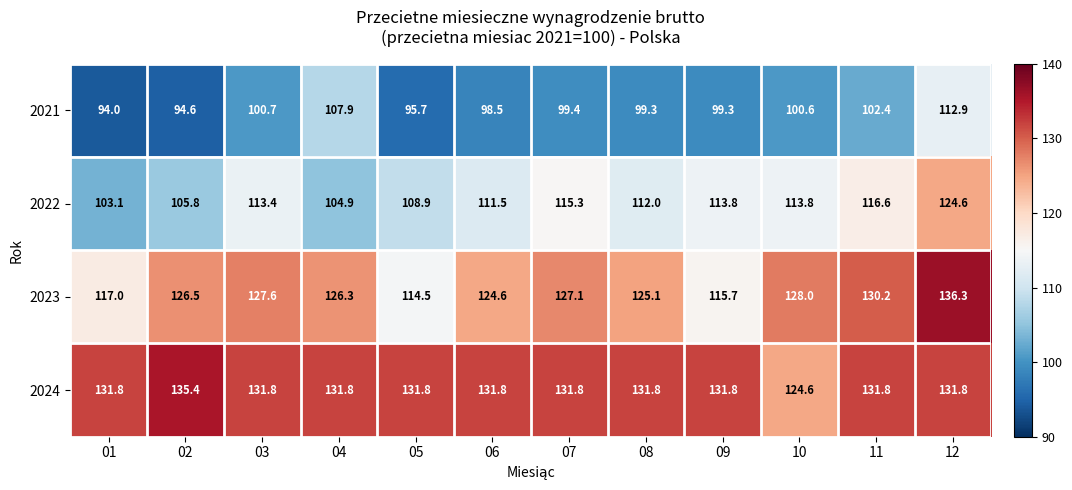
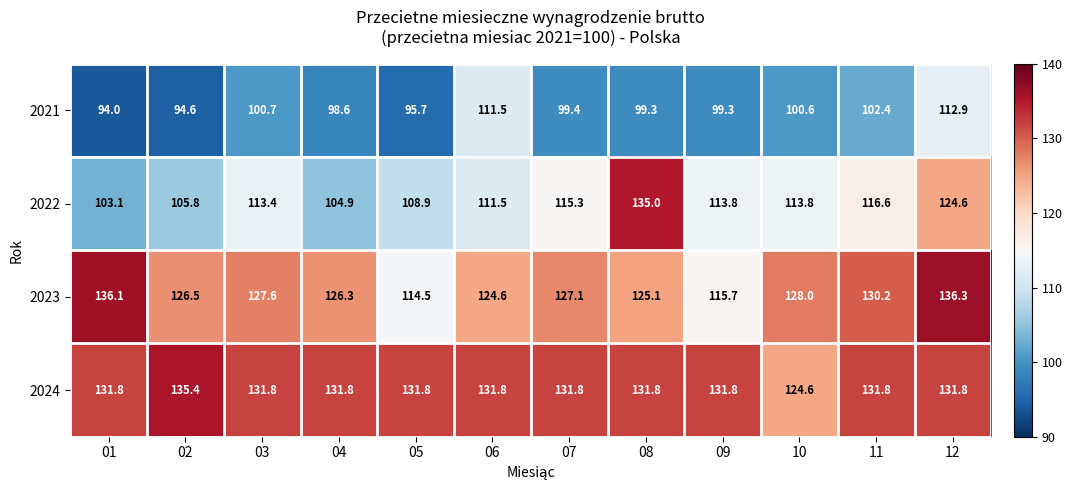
  {
    "2021": {
      "01": 94.0,
      "02": 94.6,
      "03": 100.7,
-     "04": 107.9,
+     "04": 98.6,
      "05": 95.7,
-     "06": 98.5,
+     "06": 111.5,
      "07": 99.4,
      "08": 99.3,
      "09": 99.3,
      "10": 100.6,
      "11": 102.4,
      "12": 112.9
    },
    "2022": {
      "01": 103.1,
      "02": 105.8,
      "03": 113.4,
      "04": 104.9,
      "05": 108.9,
      "06": 111.5,
      "07": 115.3,
-     "08": 112.0,
+     "08": 135.0,
      "09": 113.8,
      "10": 113.8,
      "11": 116.6,
      "12": 124.6
    },
    "2023": {
-     "01": 117.0,
+     "01": 136.1,
      "02": 126.5,
      "03": 127.6,
      "04": 126.3,
      "05": 114.5,
      "06": 124.6,
      "07": 127.1,
      "08": 125.1,
      "09": 115.7,
      "10": 128.0,
      "11": 130.2,
      "12": 136.3
    },
    "2024": {
      "01": 131.8,
      "02": 135.4,
      "03": 131.8,
      "04": 131.8,
      "05": 131.8,
      "06": 131.8,
      "07": 131.8,
      "08": 131.8,
      "09": 131.8,
      "10": 124.6,
      "11": 131.8,
      "12": 131.8
    }
  }
